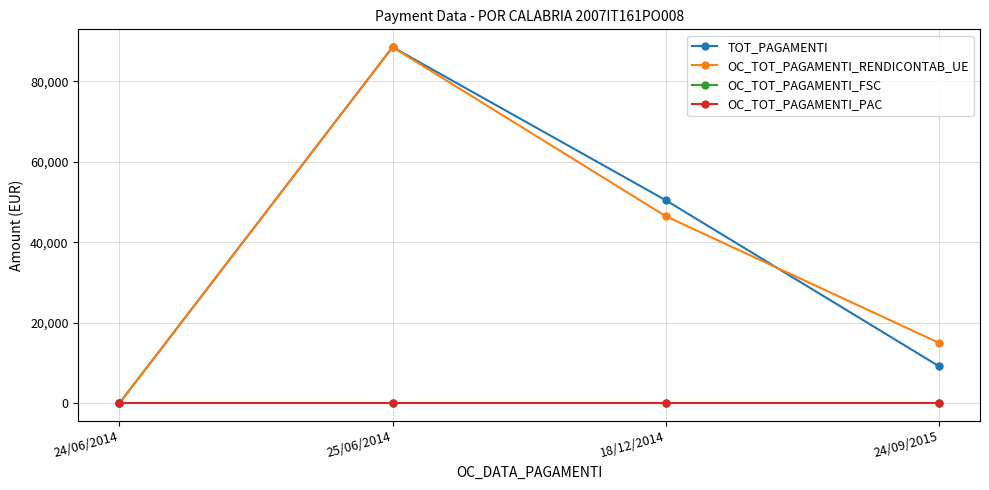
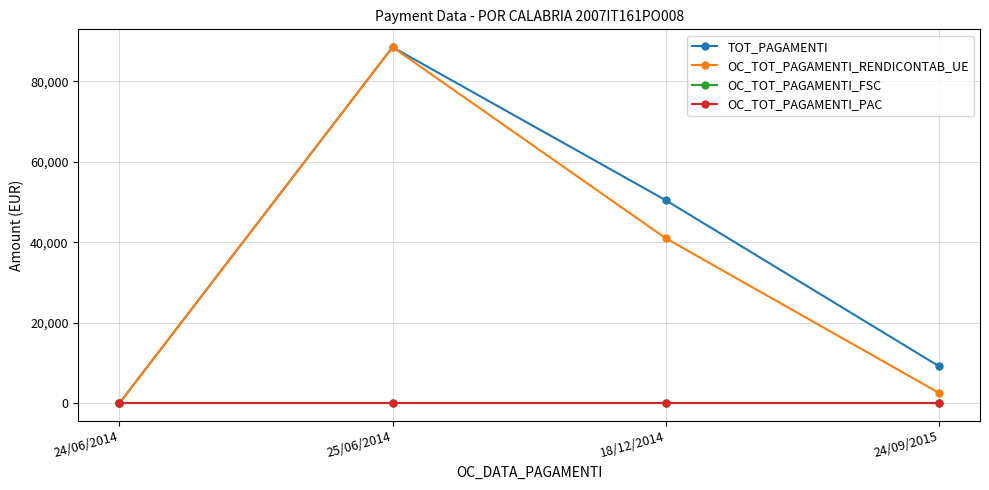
  {
    "TOT_PAGAMENTI": {
      "18/12/2014": "50,000",
      "24/09/2015": "9,000"
    },
    "OC_TOT_PAGAMENTI_RENDICONTAB_UE": {
-     "18/12/2014": "46,000",
-     "24/09/2015": "15,000"
+     "18/12/2014": "41,000",
+     "24/09/2015": "3,000"
    },
    "OC_TOT_PAGAMENTI_PAC": {
      "25/06/2014": "0",
      "18/12/2014": "0",
      "24/09/2015": "0"
    }
  }
